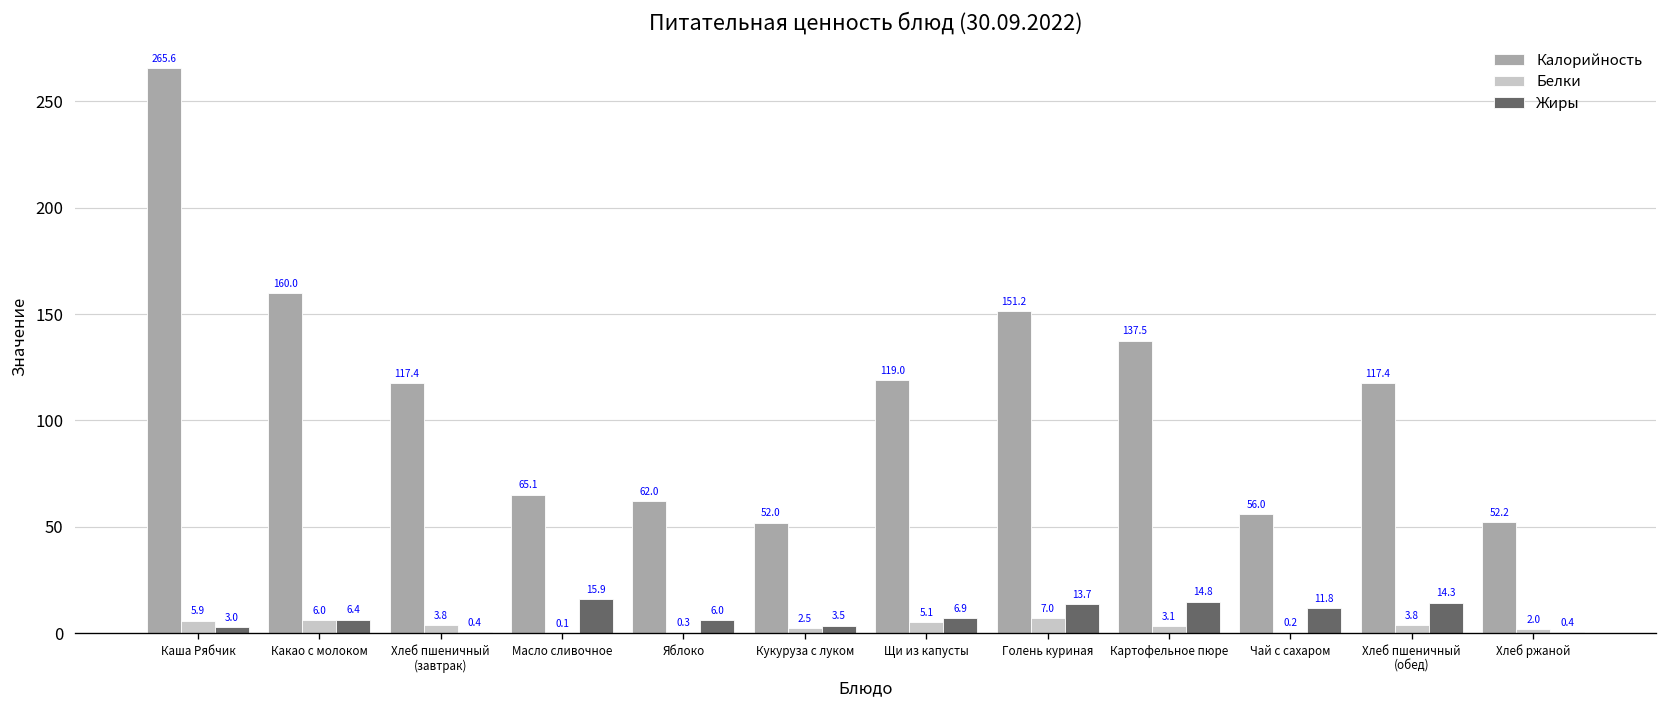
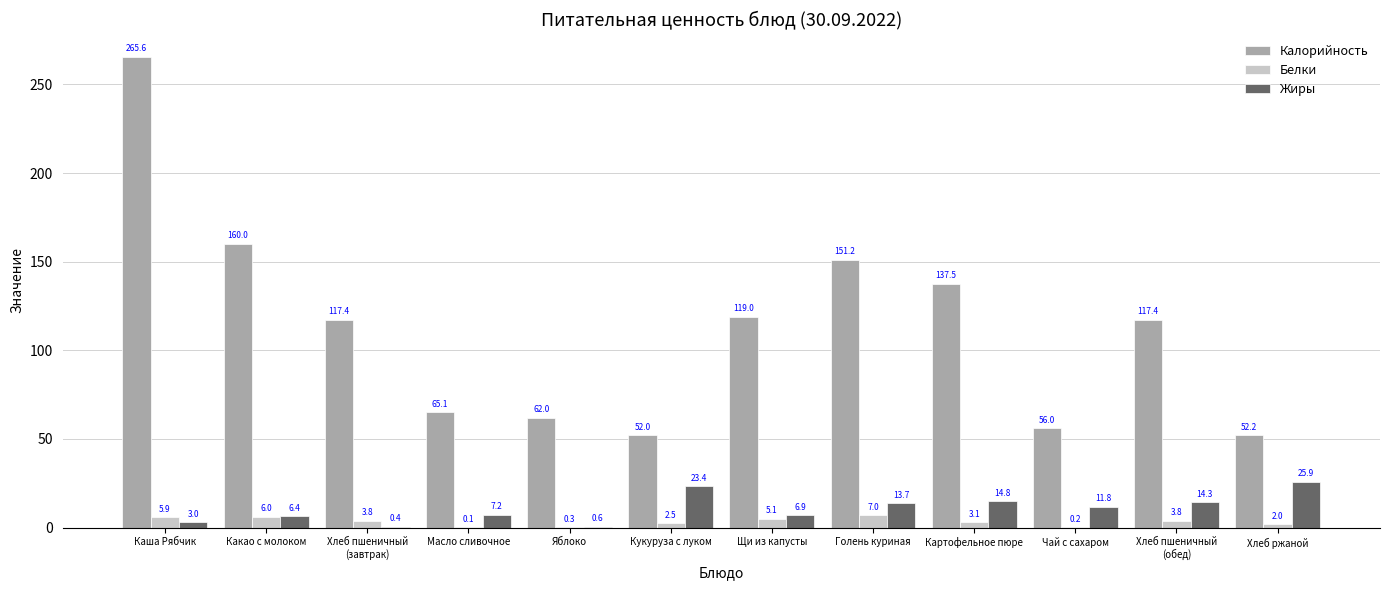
  {
    "Жиры": {
      "Каша Рябчик": 3.0,
      "Какао с молоком": 6.4,
      "Хлеб пшеничный (завтрак)": 0.4,
-     "Масло сливочное": 15.9,
-     "Яблоко": 6.0,
-     "Кукуруза с луком": 3.5,
+     "Масло сливочное": 7.2,
+     "Яблоко": 0.6,
+     "Кукуруза с луком": 23.4,
      "Щи из капусты": 6.9,
      "Голень куриная": 13.7,
      "Картофельное пюре": 14.8,
      "Чай с сахаром": 11.8,
      "Хлеб пшеничный (обед)": 14.3,
-     "Хлеб ржаной": 0.4
+     "Хлеб ржаной": 25.9
    }
  }
